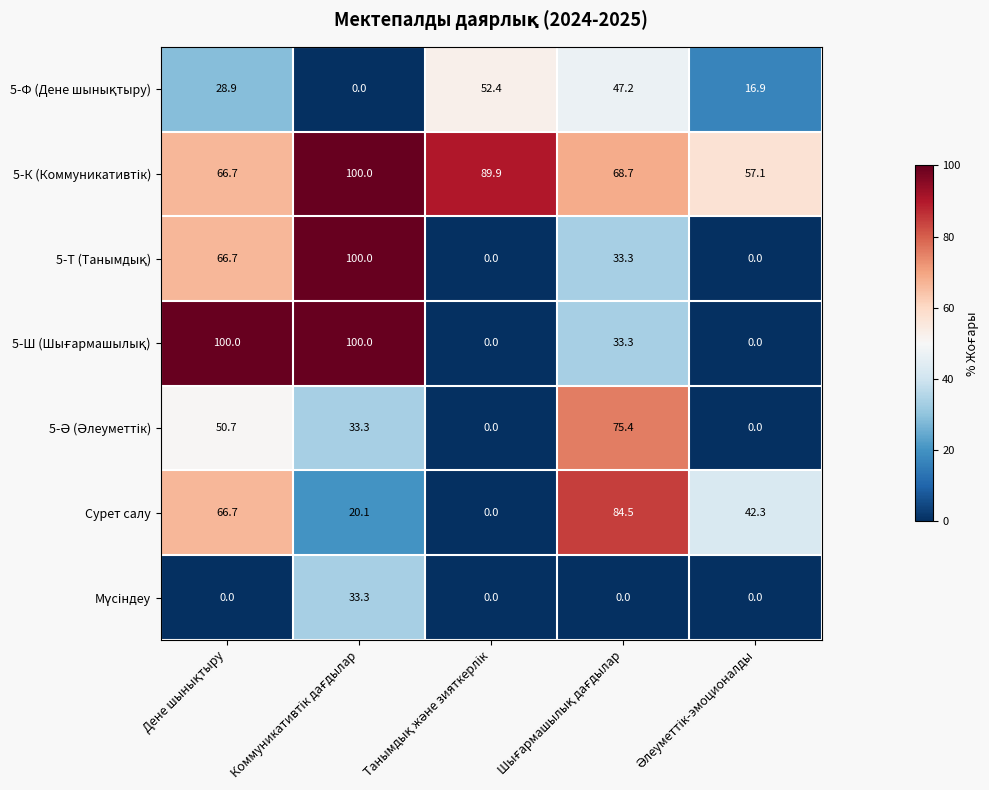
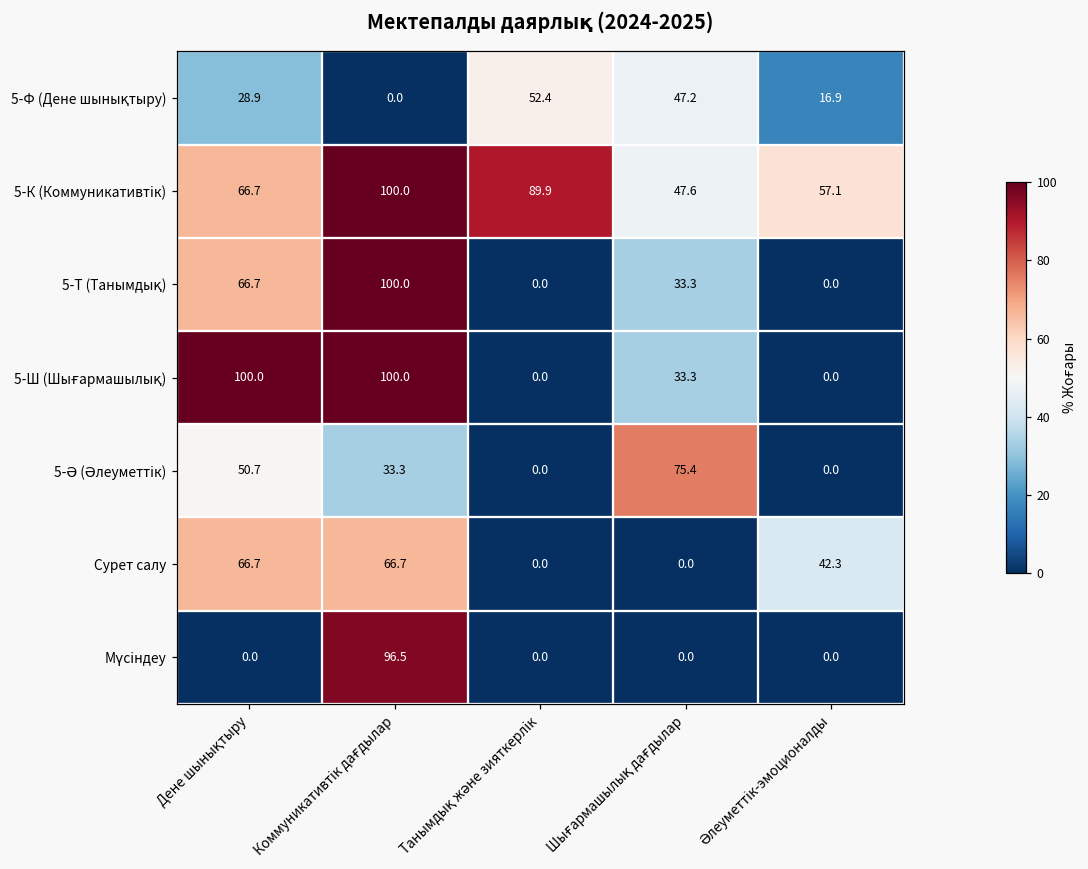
  {
    "5-Ф (Дене шынықтыру)": {
      "Дене шынықтыру": 28.9,
      "Коммуникативтік дағдылар": 0.0,
      "Танымдық және зияткерлік": 52.4,
      "Шығармашылық дағдылар": 47.2,
      "Әлеуметтік-эмоционалды": 16.9
    },
    "5-К (Коммуникативтік)": {
      "Дене шынықтыру": 66.7,
      "Коммуникативтік дағдылар": 100.0,
      "Танымдық және зияткерлік": 89.9,
-     "Шығармашылық дағдылар": 68.7,
+     "Шығармашылық дағдылар": 47.6,
      "Әлеуметтік-эмоционалды": 57.1
    },
    "5-Т (Танымдық)": {
      "Дене шынықтыру": 66.7,
      "Коммуникативтік дағдылар": 100.0,
      "Танымдық және зияткерлік": 0.0,
      "Шығармашылық дағдылар": 33.3,
      "Әлеуметтік-эмоционалды": 0.0
    },
    "5-Ш (Шығармашылық)": {
      "Дене шынықтыру": 100.0,
      "Коммуникативтік дағдылар": 100.0,
      "Танымдық және зияткерлік": 0.0,
      "Шығармашылық дағдылар": 33.3,
      "Әлеуметтік-эмоционалды": 0.0
    },
    "5-Ә (Әлеуметтік)": {
      "Дене шынықтыру": 50.7,
      "Коммуникативтік дағдылар": 33.3,
      "Танымдық және зияткерлік": 0.0,
      "Шығармашылық дағдылар": 75.4,
      "Әлеуметтік-эмоционалды": 0.0
    },
    "Сурет салу": {
      "Дене шынықтыру": 66.7,
-     "Коммуникативтік дағдылар": 20.1,
+     "Коммуникативтік дағдылар": 66.7,
      "Танымдық және зияткерлік": 0.0,
-     "Шығармашылық дағдылар": 84.5,
+     "Шығармашылық дағдылар": 0.0,
      "Әлеуметтік-эмоционалды": 42.3
    },
    "Мүсіндеу": {
      "Дене шынықтыру": 0.0,
-     "Коммуникативтік дағдылар": 33.3,
+     "Коммуникативтік дағдылар": 96.5,
      "Танымдық және зияткерлік": 0.0,
      "Шығармашылық дағдылар": 0.0,
      "Әлеуметтік-эмоционалды": 0.0
    }
  }
